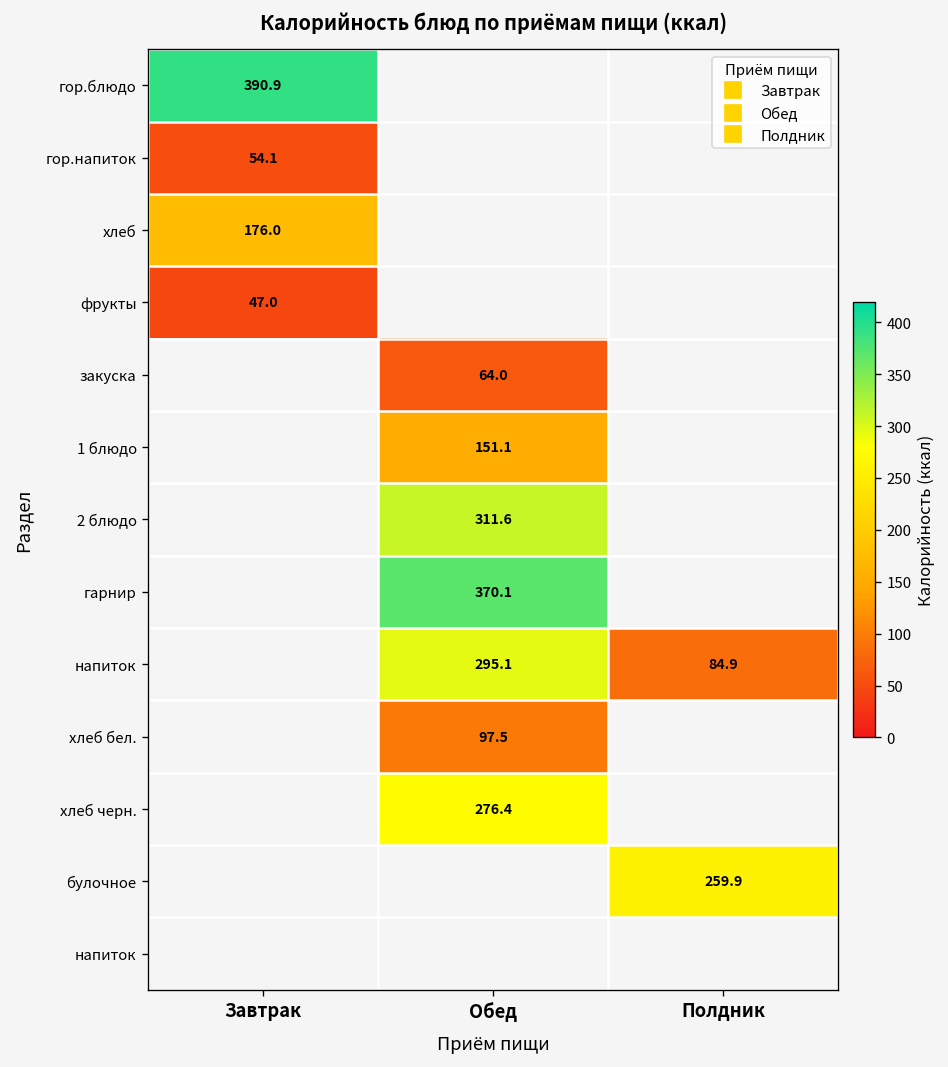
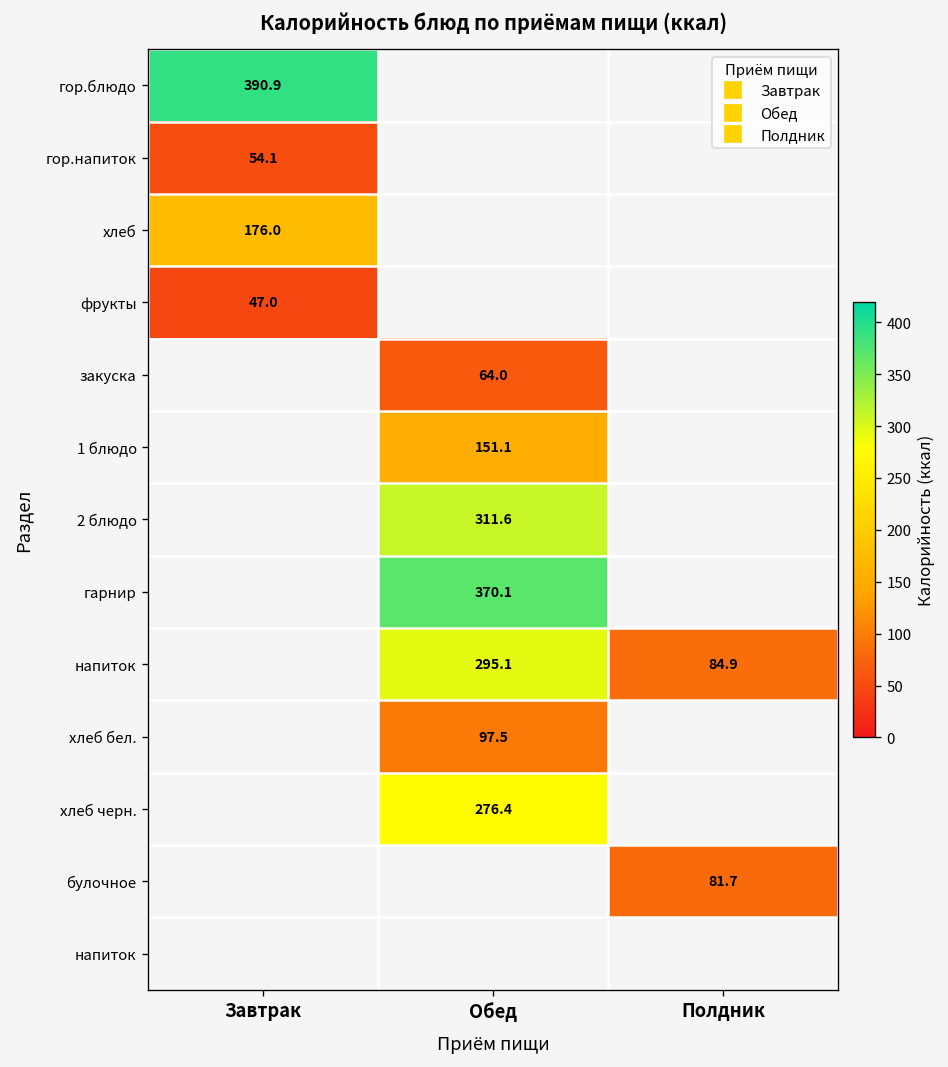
  {
    "гор.блюдо": {
      "Завтрак": 390.9
    },
    "гор.напиток": {
      "Завтрак": 54.1
    },
    "хлеб": {
      "Завтрак": 176.0
    },
    "фрукты": {
      "Завтрак": 47.0
    },
    "закуска": {
      "Обед": 64.0
    },
    "1 блюдо": {
      "Обед": 151.1
    },
    "2 блюдо": {
      "Обед": 311.6
    },
    "гарнир": {
      "Обед": 370.1
    },
    "напиток": {
      "Обед": 295.1,
      "Полдник": 84.9
    },
    "хлеб бел.": {
      "Обед": 97.5
    },
    "хлеб черн.": {
      "Обед": 276.4
    },
    "булочное": {
-     "Полдник": 259.9
+     "Полдник": 81.7
    }
  }
